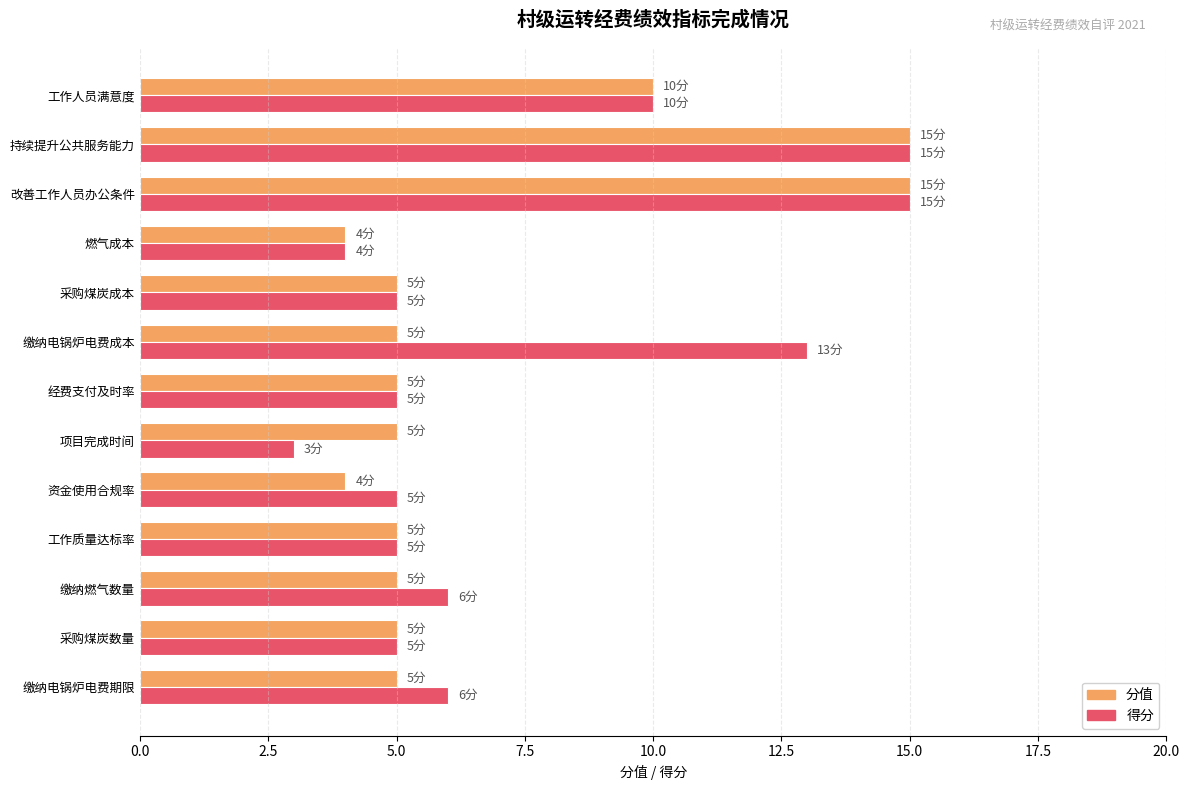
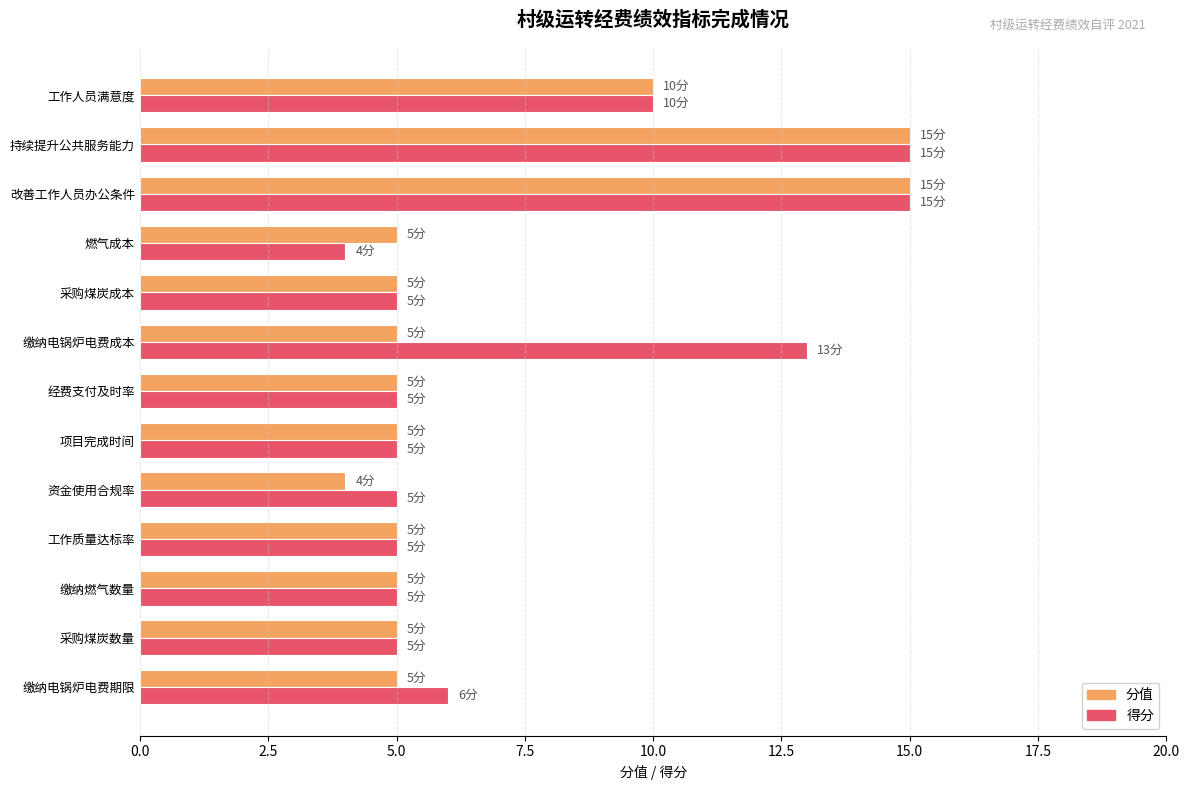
  {
    "分值": {
      "工作人员满意度": "10分",
      "持续提升公共服务能力": "15分",
      "改善工作人员办公条件": "15分",
-     "燃气成本": "4分",
+     "燃气成本": "5分",
      "采购煤炭成本": "5分",
      "缴纳电锅炉电费成本": "5分",
      "经费支付及时率": "5分",
      "项目完成时间": "5分",
      "资金使用合规率": "4分",
      "工作质量达标率": "5分",
      "缴纳燃气数量": "5分",
      "采购煤炭数量": "5分",
      "缴纳电锅炉电费期限": "5分"
    },
    "得分": {
      "工作人员满意度": "10分",
      "持续提升公共服务能力": "15分",
      "改善工作人员办公条件": "15分",
      "燃气成本": "4分",
      "采购煤炭成本": "5分",
      "缴纳电锅炉电费成本": "13分",
      "经费支付及时率": "5分",
-     "项目完成时间": "3分",
+     "项目完成时间": "5分",
      "资金使用合规率": "5分",
      "工作质量达标率": "5分",
-     "缴纳燃气数量": "6分",
+     "缴纳燃气数量": "5分",
      "采购煤炭数量": "5分",
      "缴纳电锅炉电费期限": "6分"
    }
  }
